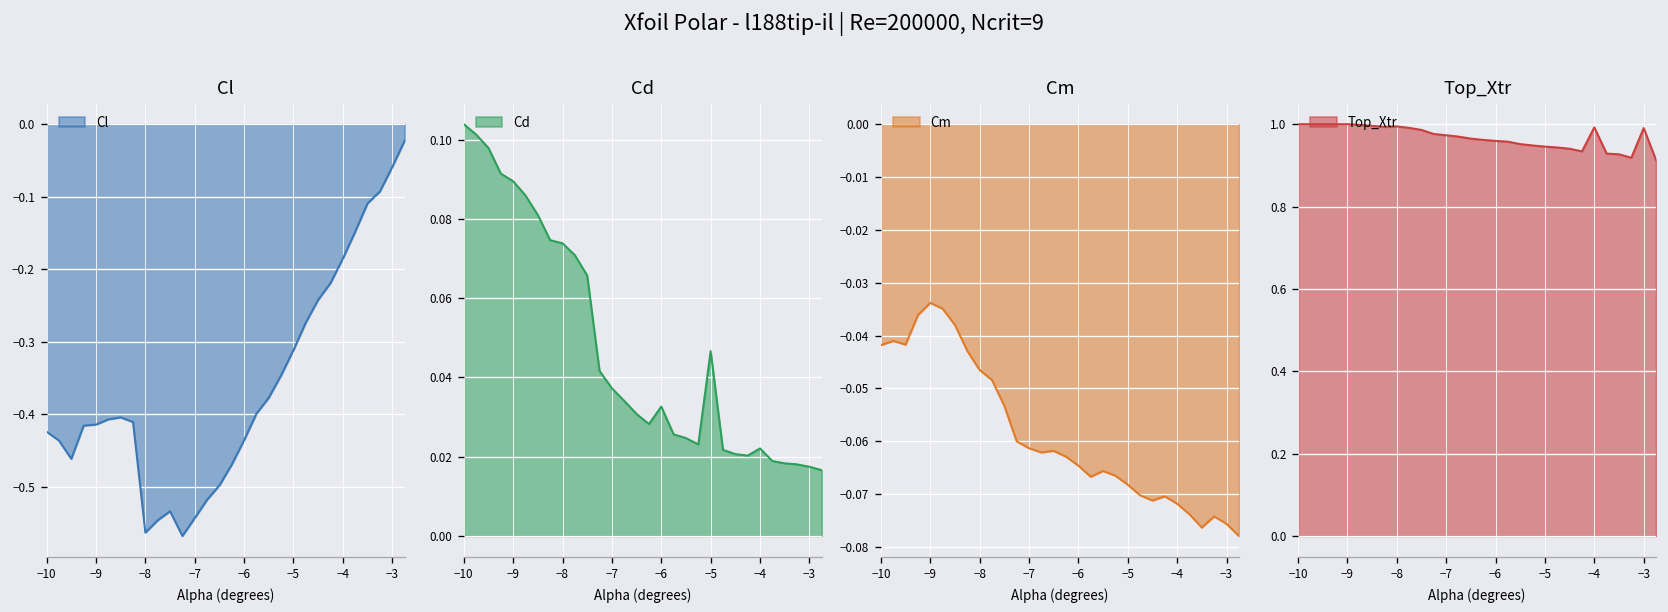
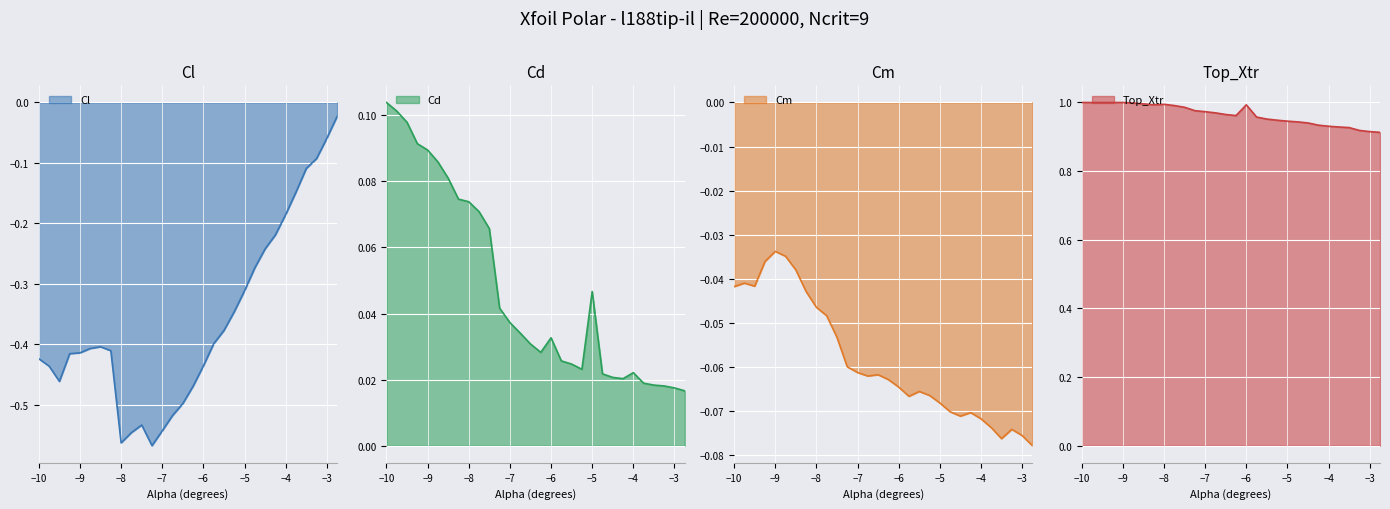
  {
    "Cd": {
      "−10": 0.104,
      "−9": 0.089,
      "−8": 0.074,
      "−7": 0.037,
      "−6": 0.033,
      "−5": 0.047,
      "−4": 0.022,
      "−3": 0.017
    },
    "Top_Xtr": {
      "−10": 1.00,
      "−9": 1.00,
      "−8": 0.99,
      "−7": 0.97,
-     "−6": 0.96,
+     "−6": 0.99,
      "−5": 0.95,
-     "−4": 0.99,
-     "−3": 0.99
+     "−4": 0.93,
+     "−3": 0.92
    }
  }
